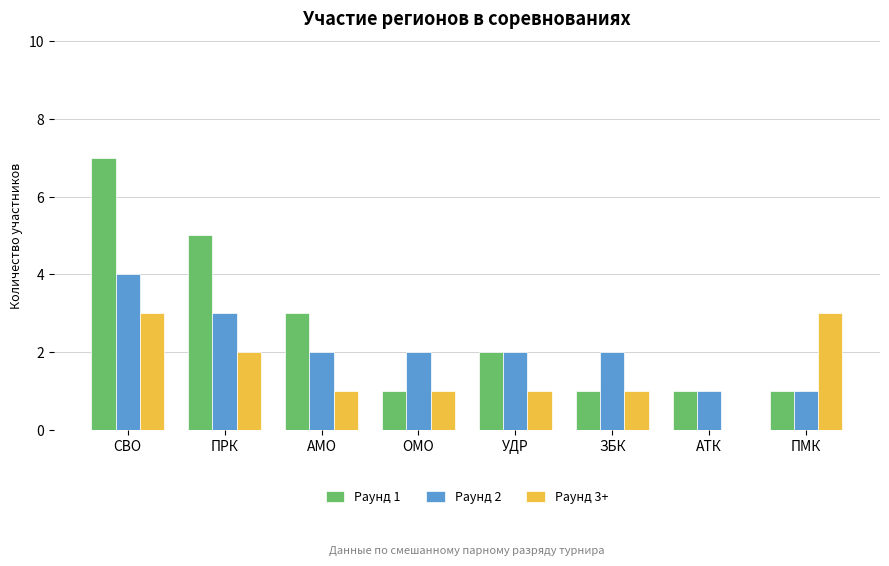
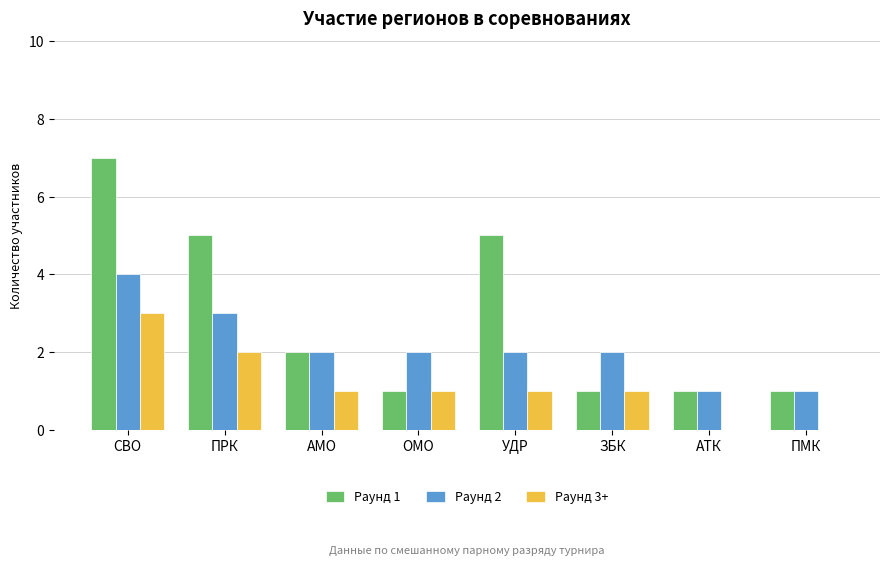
  {
    "Раунд 1": {
      "СВО": 7,
      "ПРК": 5,
-     "АМО": 3,
+     "АМО": 2,
      "ОМО": 1,
-     "УДР": 2,
+     "УДР": 5,
      "ЗБК": 1,
      "АТК": 1,
      "ПМК": 1
    },
    "Раунд 2": {
      "СВО": 4,
      "ПРК": 3,
      "АМО": 2,
      "ОМО": 2,
      "УДР": 2,
      "ЗБК": 2,
      "АТК": 1,
      "ПМК": 1
    },
    "Раунд 3+": {
      "СВО": 3,
      "ПРК": 2,
      "АМО": 1,
      "ОМО": 1,
      "УДР": 1,
      "ЗБК": 1,
      "АТК": 0,
-     "ПМК": 3
+     "ПМК": 0
    }
  }
